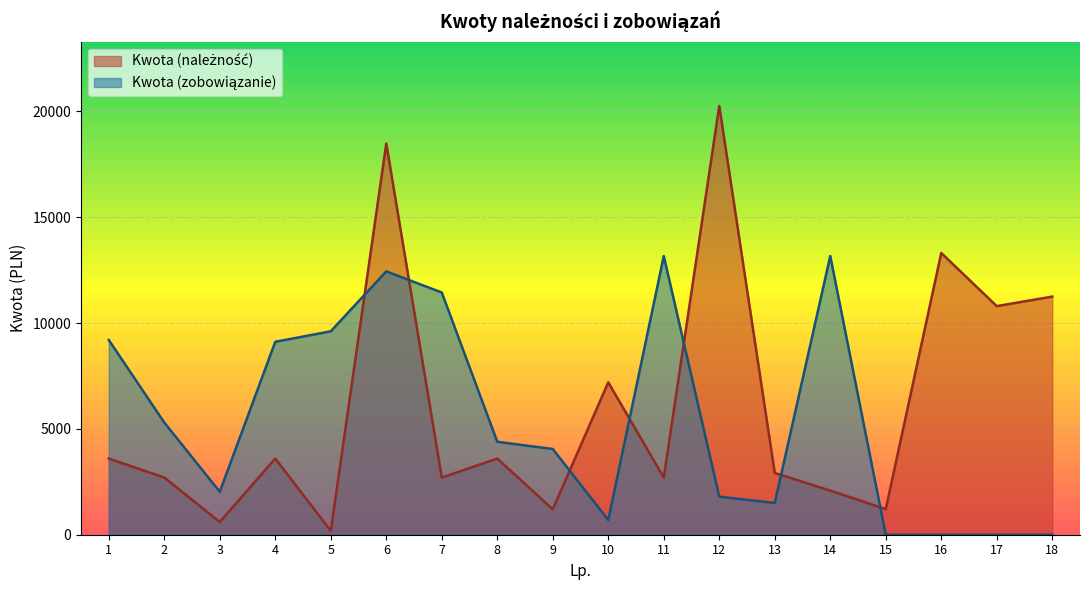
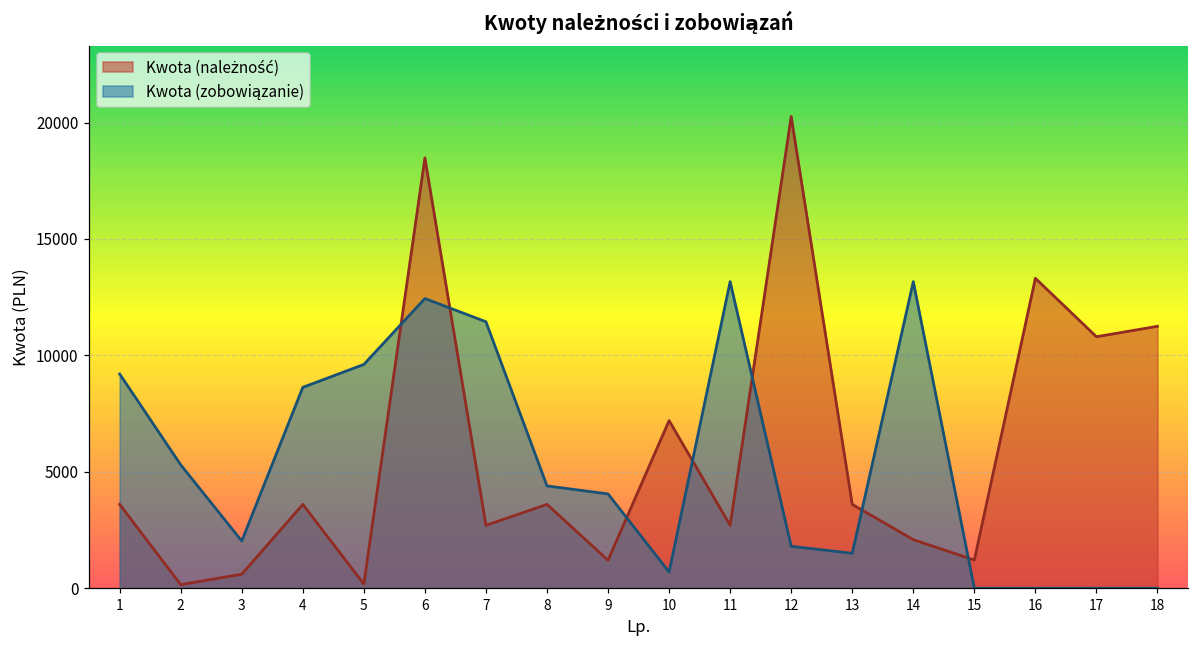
  {
    "Kwota (należność)": {
      "1": 3600,
-     "2": 2700,
+     "2": 200,
      "3": 600,
      "4": 3600,
      "5": 200,
      "6": 18500,
      "7": 2700,
      "8": 3600,
      "9": 1200,
      "10": 7200,
      "11": 2700,
      "12": 20300,
-     "13": 2900,
+     "13": 3600,
      "14": 2100,
      "15": 1200,
      "16": 13300,
      "17": 10800,
      "18": 11300
    },
    "Kwota (zobowiązanie)": {
      "1": 9200,
      "2": 5300,
      "3": 2000,
-     "4": 9100,
+     "4": 8600,
      "5": 9600,
      "6": 12400,
      "7": 11400,
      "8": 4400,
      "9": 4100,
      "10": 700,
      "11": 13200,
      "12": 1800,
      "13": 1500,
      "14": 13200,
      "15": 0,
      "16": 0,
      "17": 0,
      "18": 0
    }
  }
